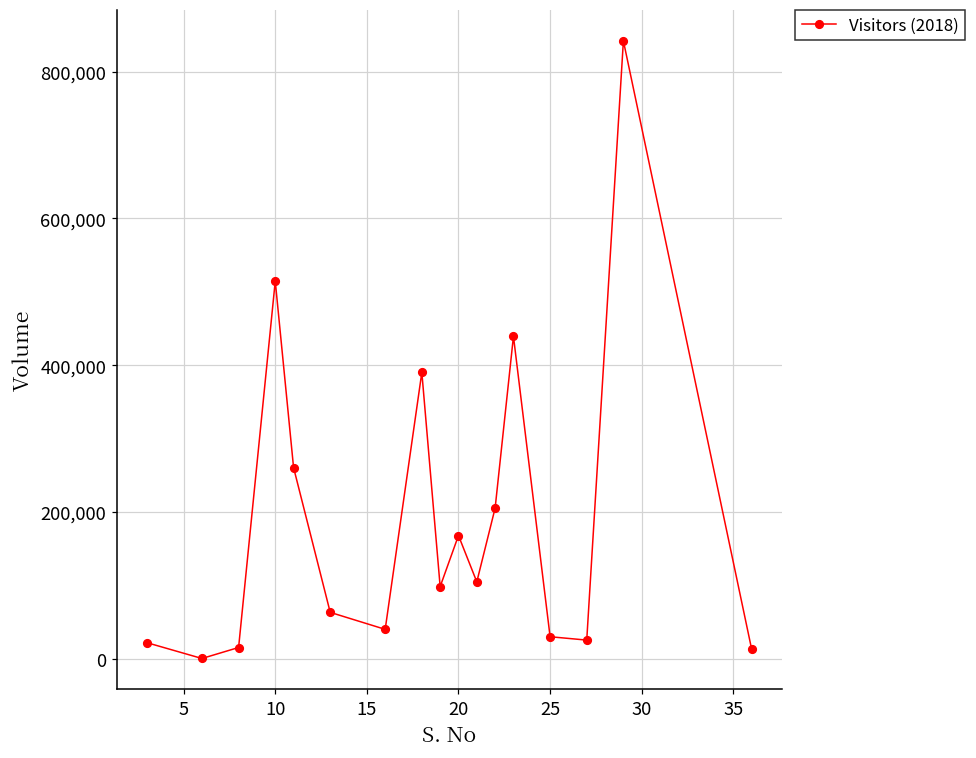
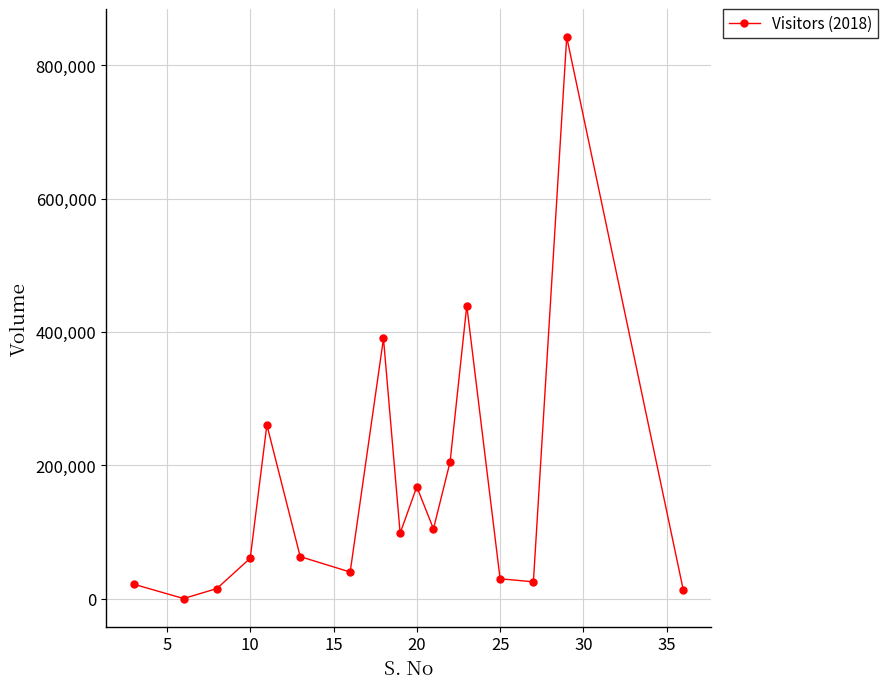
  {
-   "10": "510,000",
+   "10": "60,000",
    "20": "170,000",
    "25": "30,000"
  }
